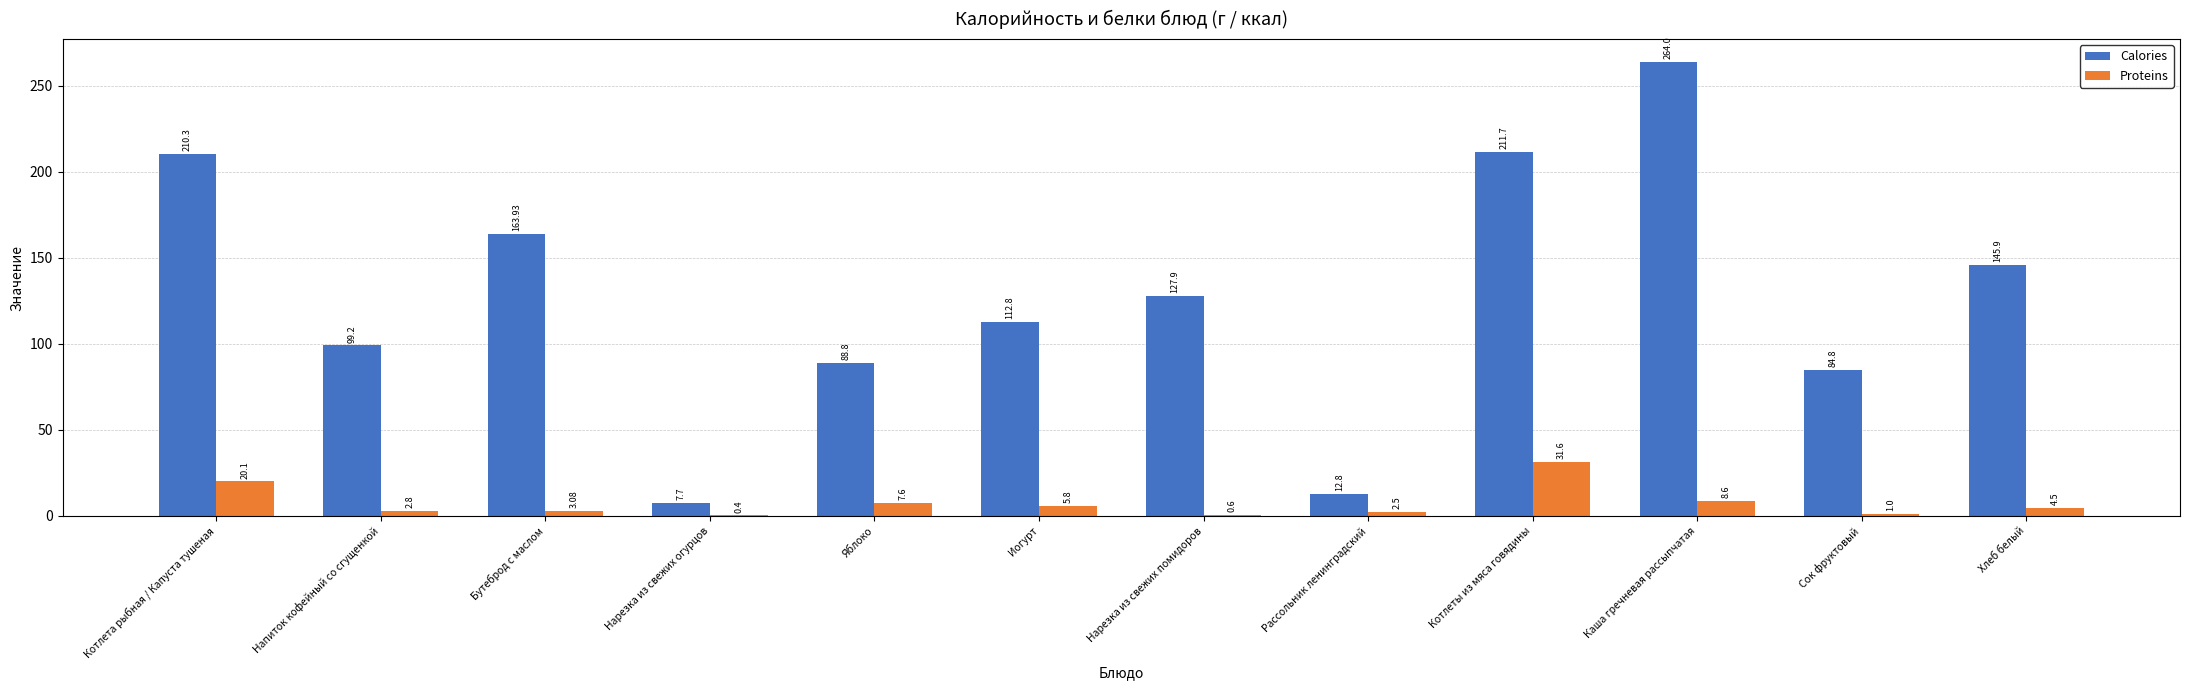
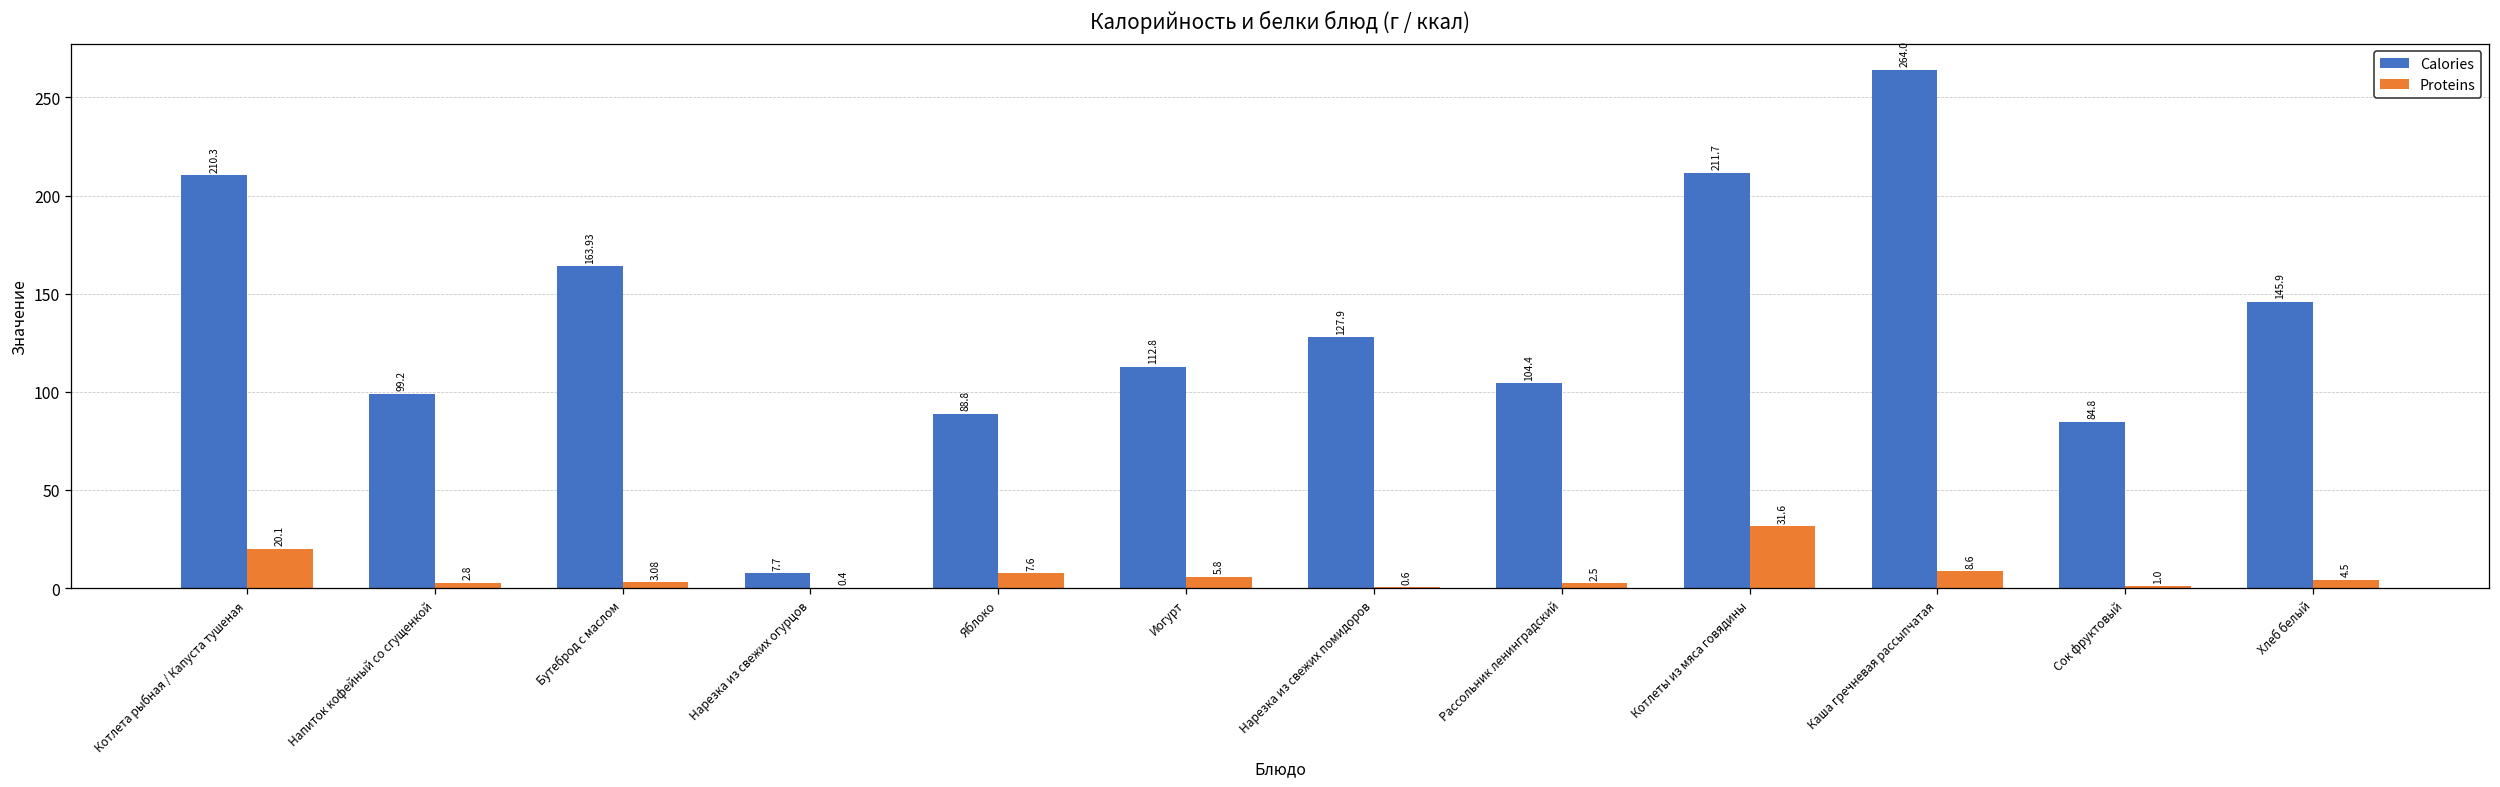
  {
    "Calories": {
      "Котлета рыбная / Капуста тушеная": 210.3,
      "Напиток кофейный со сгущенкой": 99.2,
      "Бутеброд с маслом": 163.93,
      "Нарезка из свежих огурцов": 7.7,
      "Яблоко": 88.8,
      "Иогурт": 112.8,
      "Нарезка из свежих помидоров": 127.9,
-     "Рассольник ленинградский": 12.8,
+     "Рассольник ленинградский": 104.4,
      "Котлеты из мяса говядины": 211.7,
      "Каша гречневая рассыпчатая": 264.0,
      "Сок фруктовый": 84.8,
      "Хлеб белый": 145.9
    },
    "Proteins": {
      "Котлета рыбная / Капуста тушеная": 20.1,
      "Напиток кофейный со сгущенкой": 2.8,
      "Бутеброд с маслом": 3.08,
      "Нарезка из свежих огурцов": 0.4,
      "Яблоко": 7.6,
      "Иогурт": 5.8,
      "Нарезка из свежих помидоров": 0.6,
      "Рассольник ленинградский": 2.5,
      "Котлеты из мяса говядины": 31.6,
      "Каша гречневая рассыпчатая": 8.6,
      "Сок фруктовый": 1.0,
      "Хлеб белый": 4.5
    }
  }
